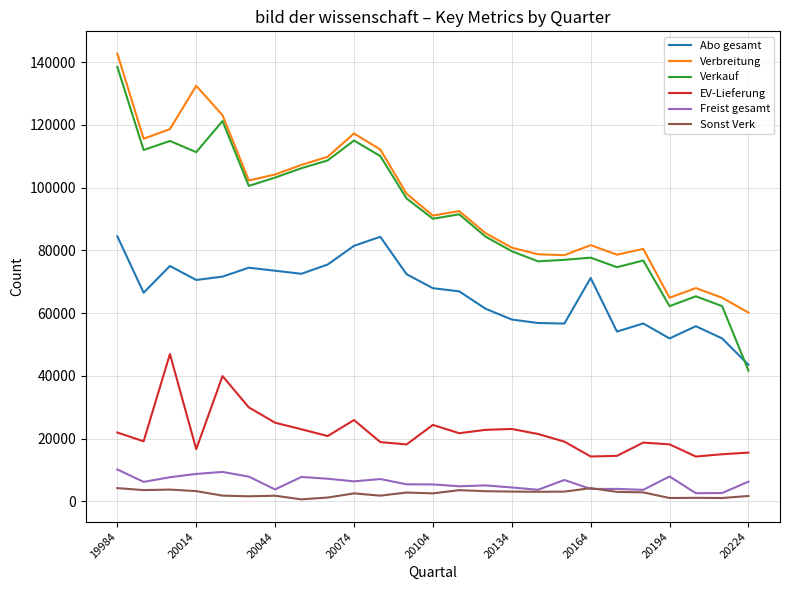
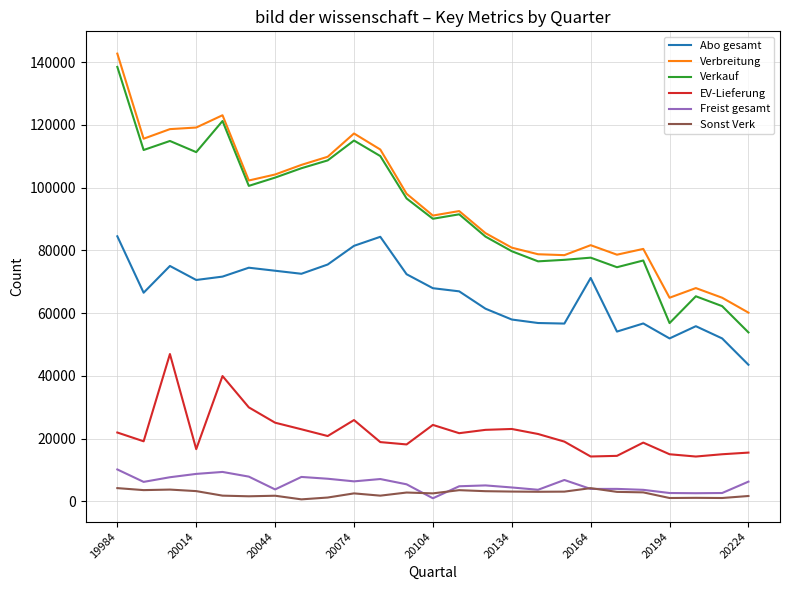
  {
    "Abo gesamt": {
      "19984": 85000,
      "20014": 71000,
      "20044": 74000,
      "20074": 81000,
      "20104": 68000,
      "20134": 58000,
      "20164": 71000,
      "20194": 52000,
      "20224": 44000
    },
    "Verbreitung": {
      "19984": 143000,
-     "20014": 132000,
+     "20014": 119000,
      "20044": 104000,
      "20074": 117000,
      "20104": 91000,
      "20134": 81000,
      "20164": 82000,
      "20194": 65000,
      "20224": 60000
    },
    "Verkauf": {
      "19984": 139000,
      "20014": 111000,
      "20044": 103000,
      "20074": 115000,
      "20104": 90000,
      "20134": 80000,
      "20164": 78000,
-     "20194": 62000,
-     "20224": 42000
+     "20194": 57000,
+     "20224": 54000
    },
    "EV-Lieferung": {
      "19984": 22000,
      "20014": 17000,
      "20044": 25000,
      "20074": 26000,
      "20104": 24000,
      "20134": 23000,
      "20164": 14000,
-     "20194": 18000,
+     "20194": 15000,
      "20224": 16000
    },
    "Freist gesamt": {
      "19984": 10000,
      "20014": 9000,
      "20044": 4000,
      "20074": 6000,
-     "20104": 5000,
+     "20104": 1000,
      "20134": 4000,
-     "20194": 8000,
+     "20194": 3000,
      "20224": 6000
    },
    "Sonst Verk": {
      "19984": 4000,
      "20014": 3000,
      "20044": 2000,
      "20074": 3000,
      "20104": 3000,
      "20134": 3000,
      "20194": 1000,
      "20224": 2000
    }
  }
